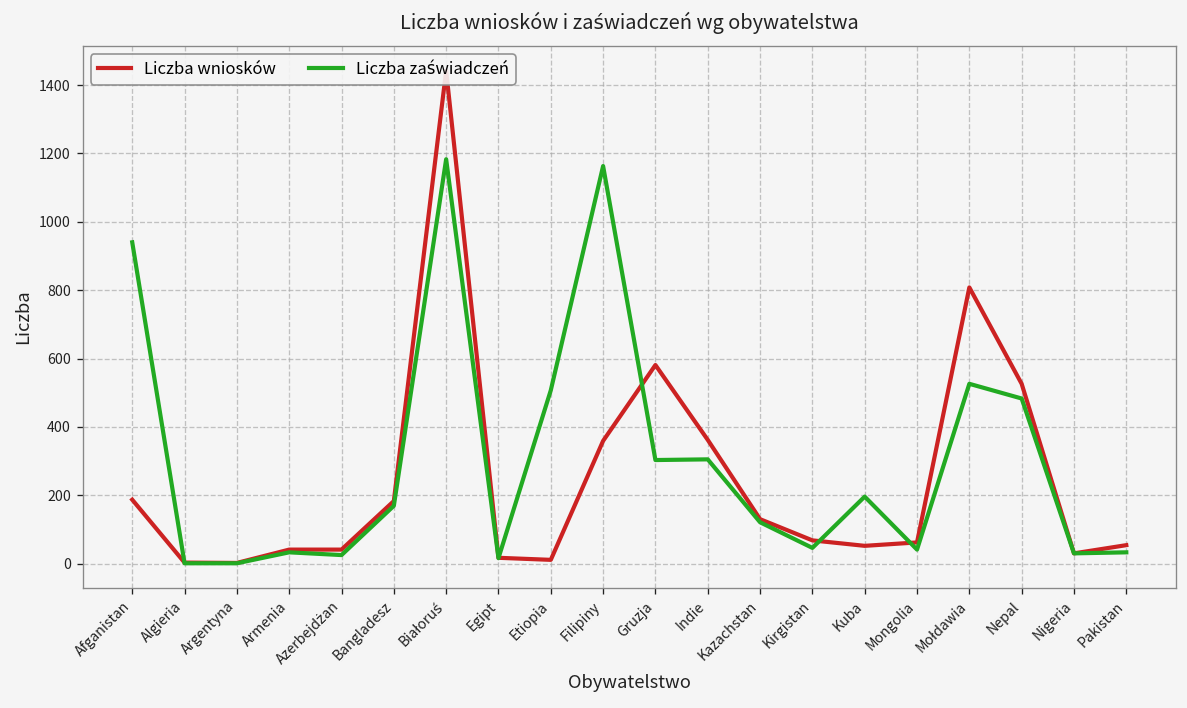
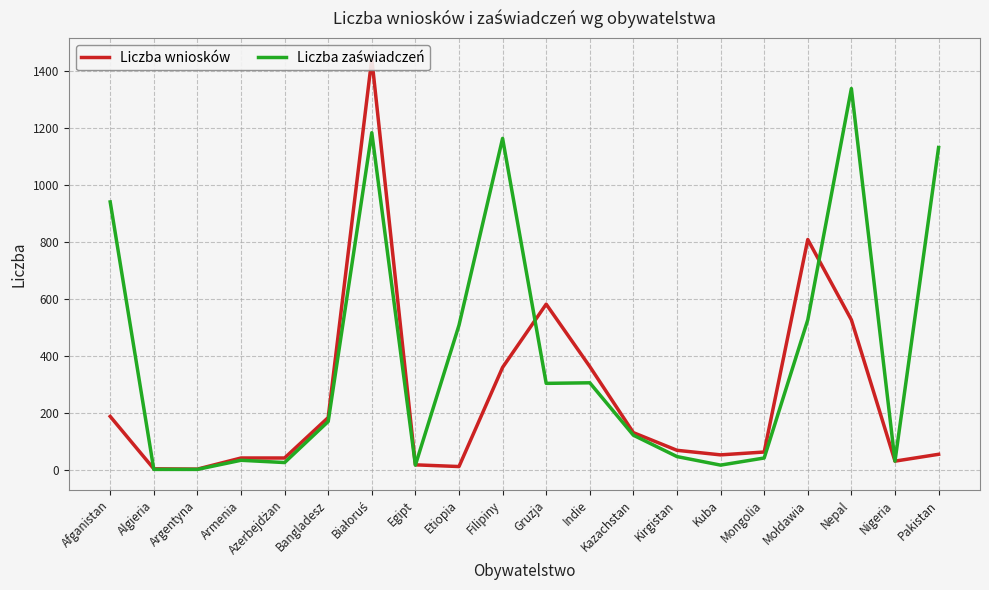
  {
    "Liczba wniosków": {
      "Afganistan": 190,
      "Azerbejdżan": 40,
      "Bangladesz": 180,
      "Etiopia": 10,
      "Filipiny": 360,
      "Gruzja": 580,
      "Indie": 360,
      "Kazachstan": 130,
      "Kirgistan": 70,
      "Kuba": 50,
      "Mongolia": 60,
      "Mołdawia": 810,
      "Nepal": 530,
      "Pakistan": 50
    },
    "Liczba zaświadczeń": {
      "Afganistan": 940,
      "Azerbejdżan": 30,
      "Bangladesz": 170,
      "Białoruś": 1180,
      "Etiopia": 510,
      "Filipiny": 1160,
      "Gruzja": 300,
      "Indie": 310,
      "Kazachstan": 120,
      "Kirgistan": 50,
-     "Kuba": 200,
+     "Kuba": 20,
      "Mongolia": 40,
      "Mołdawia": 530,
-     "Nepal": 480,
-     "Pakistan": 30
+     "Nepal": 1340,
+     "Pakistan": 1130
    }
  }
